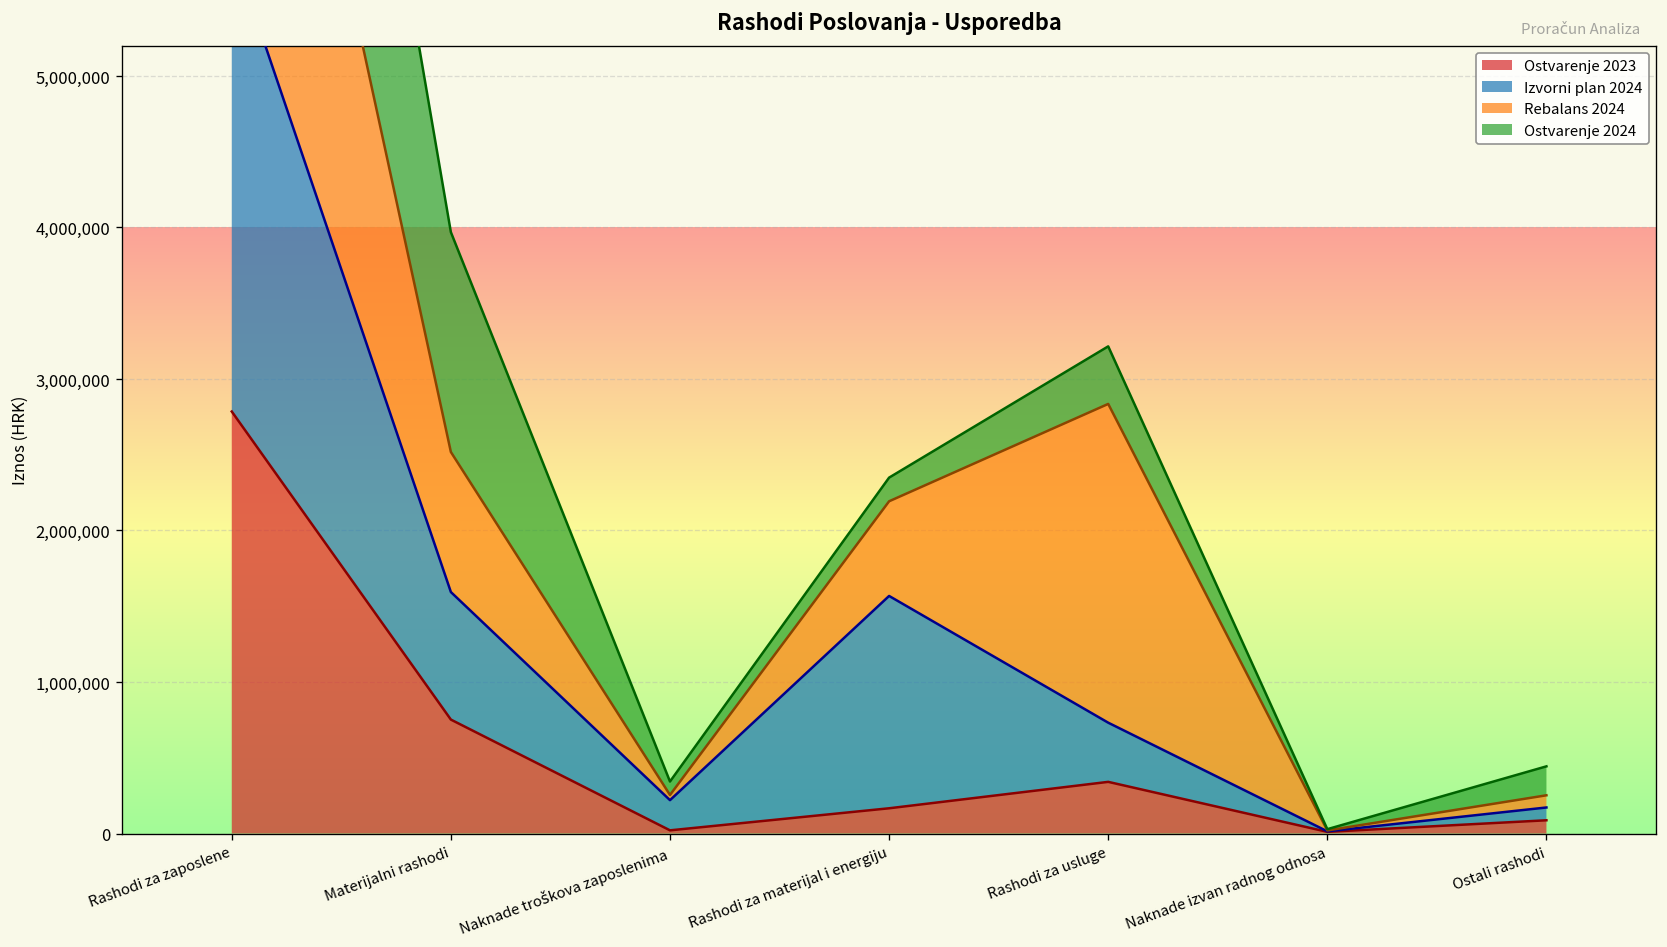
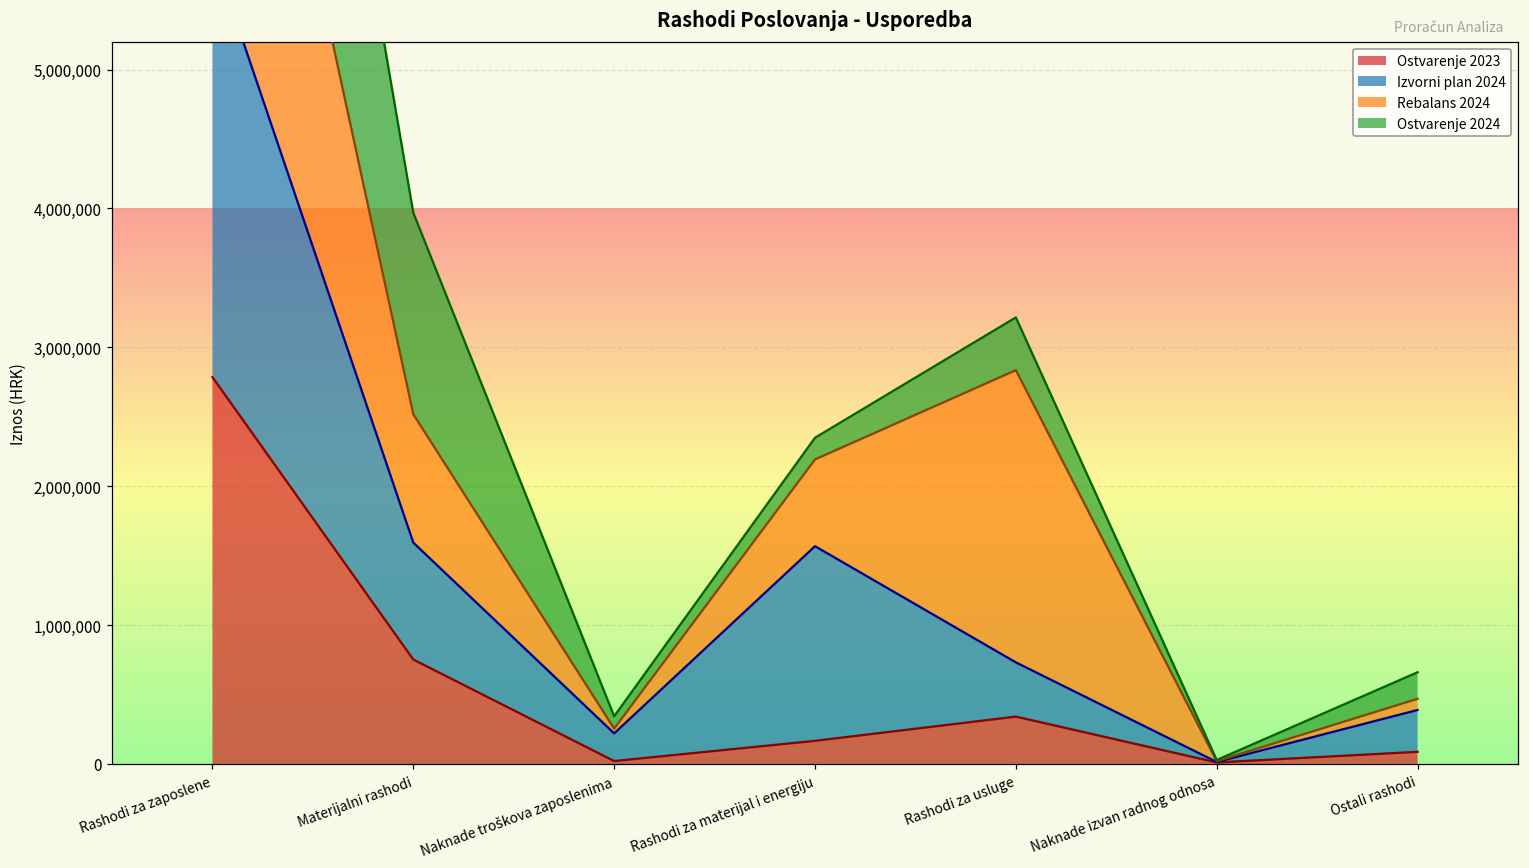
  {
    "Ostvarenje 2023": {
      "Rashodi za zaposlene": "2,790,000",
      "Materijalni rashodi": "750,000",
      "Naknade troškova zaposlenima": "20,000",
      "Rashodi za materijal i energiju": "170,000",
      "Rashodi za usluge": "340,000",
      "Ostali rashodi": "90,000"
    },
    "Izvorni plan 2024": {
      "Materijalni rashodi": "840,000",
      "Naknade troškova zaposlenima": "200,000",
      "Rashodi za materijal i energiju": "1,400,000",
      "Rashodi za usluge": "390,000",
-     "Ostali rashodi": "80,000"
+     "Ostali rashodi": "300,000"
    },
    "Rebalans 2024": {
      "Materijalni rashodi": "920,000",
      "Naknade troškova zaposlenima": "30,000",
      "Rashodi za materijal i energiju": "620,000",
      "Rashodi za usluge": "2,100,000",
      "Ostali rashodi": "80,000"
    },
    "Ostvarenje 2024": {
      "Materijalni rashodi": "1,450,000",
      "Naknade troškova zaposlenima": "90,000",
      "Rashodi za materijal i energiju": "160,000",
      "Rashodi za usluge": "380,000",
      "Ostali rashodi": "190,000"
    }
  }
